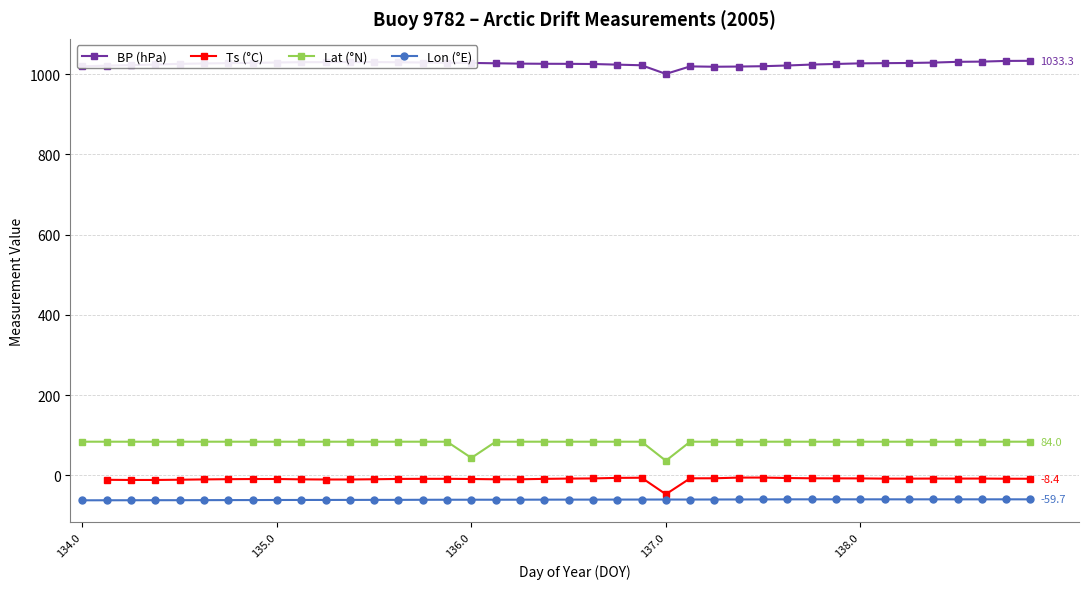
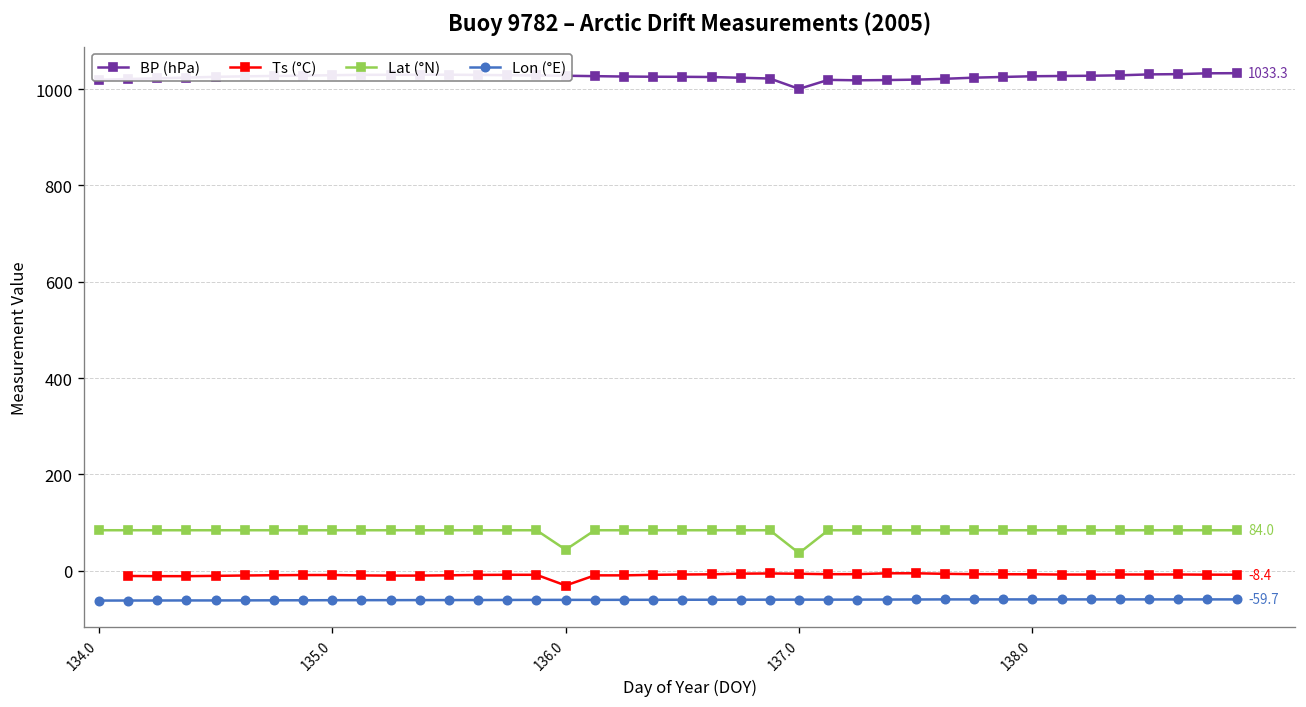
  {
    "BP (hPa)": {
      "137.0": 1000,
      "138.0": 1030
    },
    "Ts (°C)": {
      "135.0": -10,
-     "136.0": -10,
-     "137.0": -50,
+     "136.0": -30,
+     "137.0": -10,
      "138.0": -10
    },
    "Lat (°N)": {
      "134.0": 80,
      "135.0": 80,
      "136.0": 40,
      "137.0": 40,
      "138.0": 80
    },
    "Lon (°E)": {
      "134.0": -60,
      "135.0": -60,
      "136.0": -60,
      "137.0": -60,
      "138.0": -60
    }
  }
